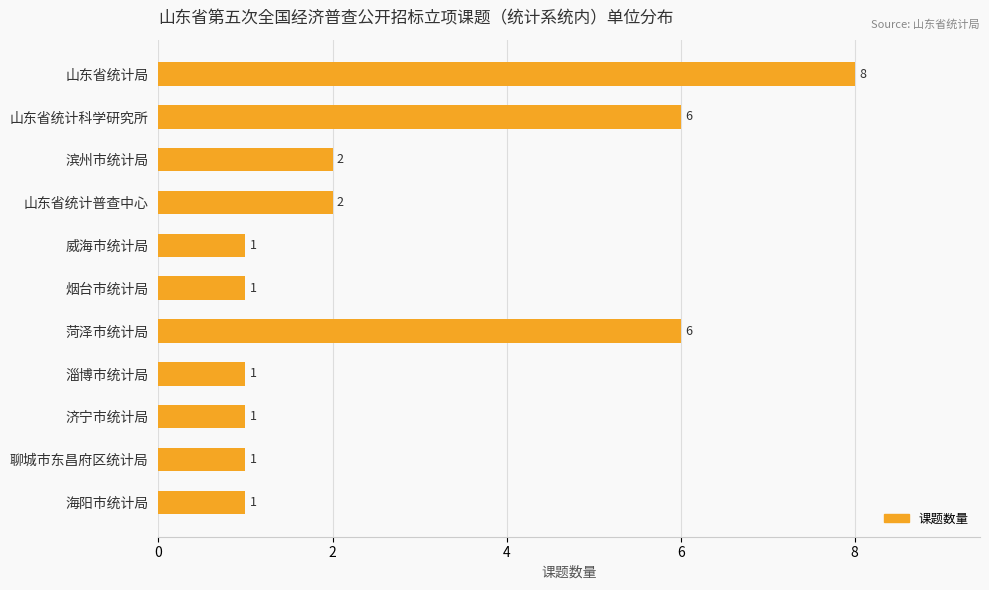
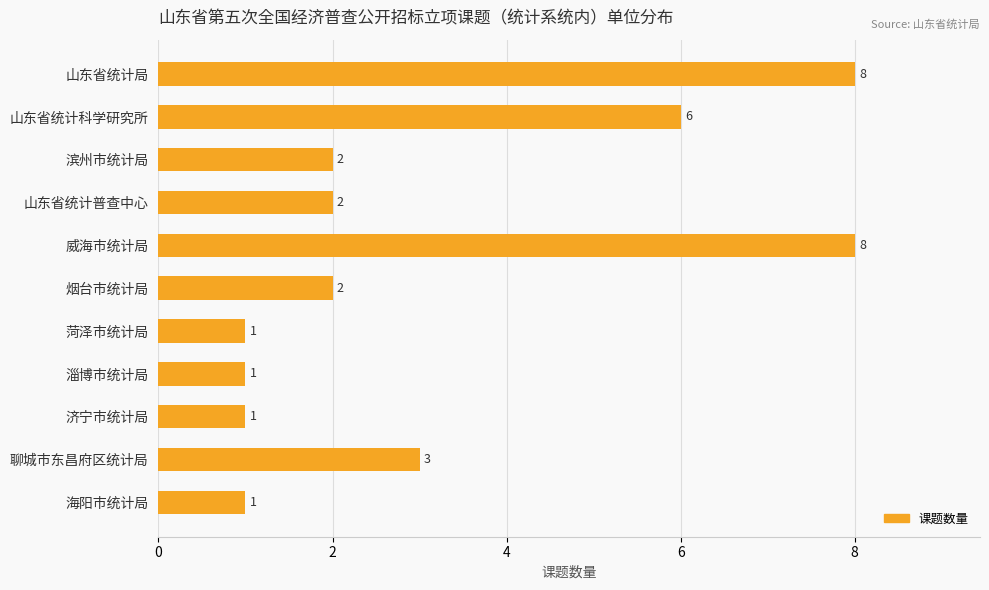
  {
    "山东省统计局": 8,
    "山东省统计科学研究所": 6,
    "滨州市统计局": 2,
    "山东省统计普查中心": 2,
-   "威海市统计局": 1,
-   "烟台市统计局": 1,
-   "菏泽市统计局": 6,
+   "威海市统计局": 8,
+   "烟台市统计局": 2,
+   "菏泽市统计局": 1,
    "淄博市统计局": 1,
    "济宁市统计局": 1,
-   "聊城市东昌府区统计局": 1,
+   "聊城市东昌府区统计局": 3,
    "海阳市统计局": 1
  }
